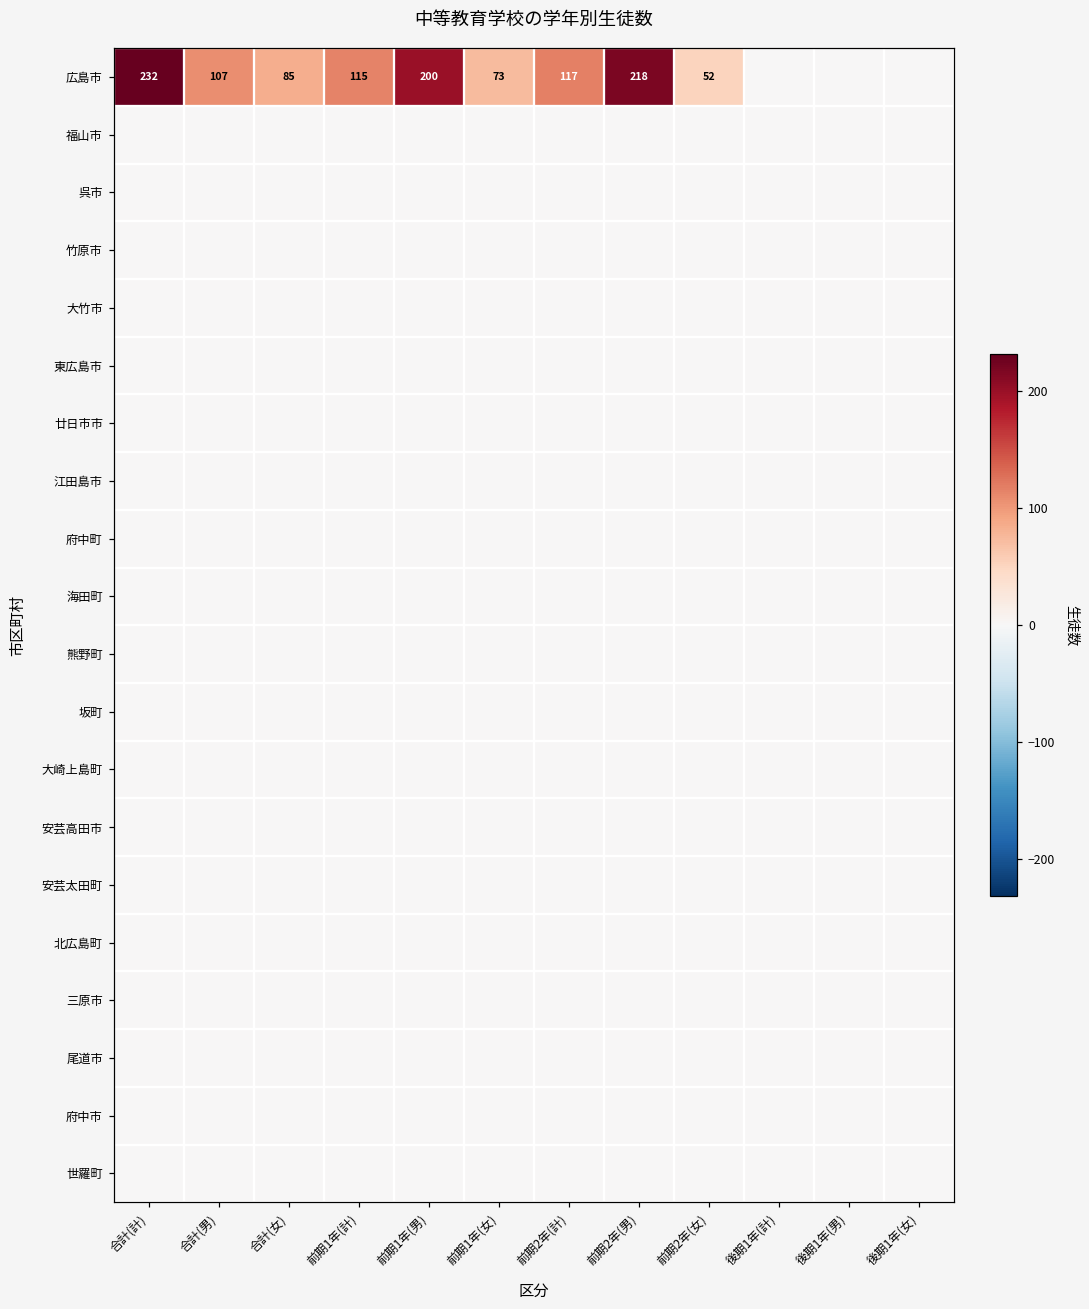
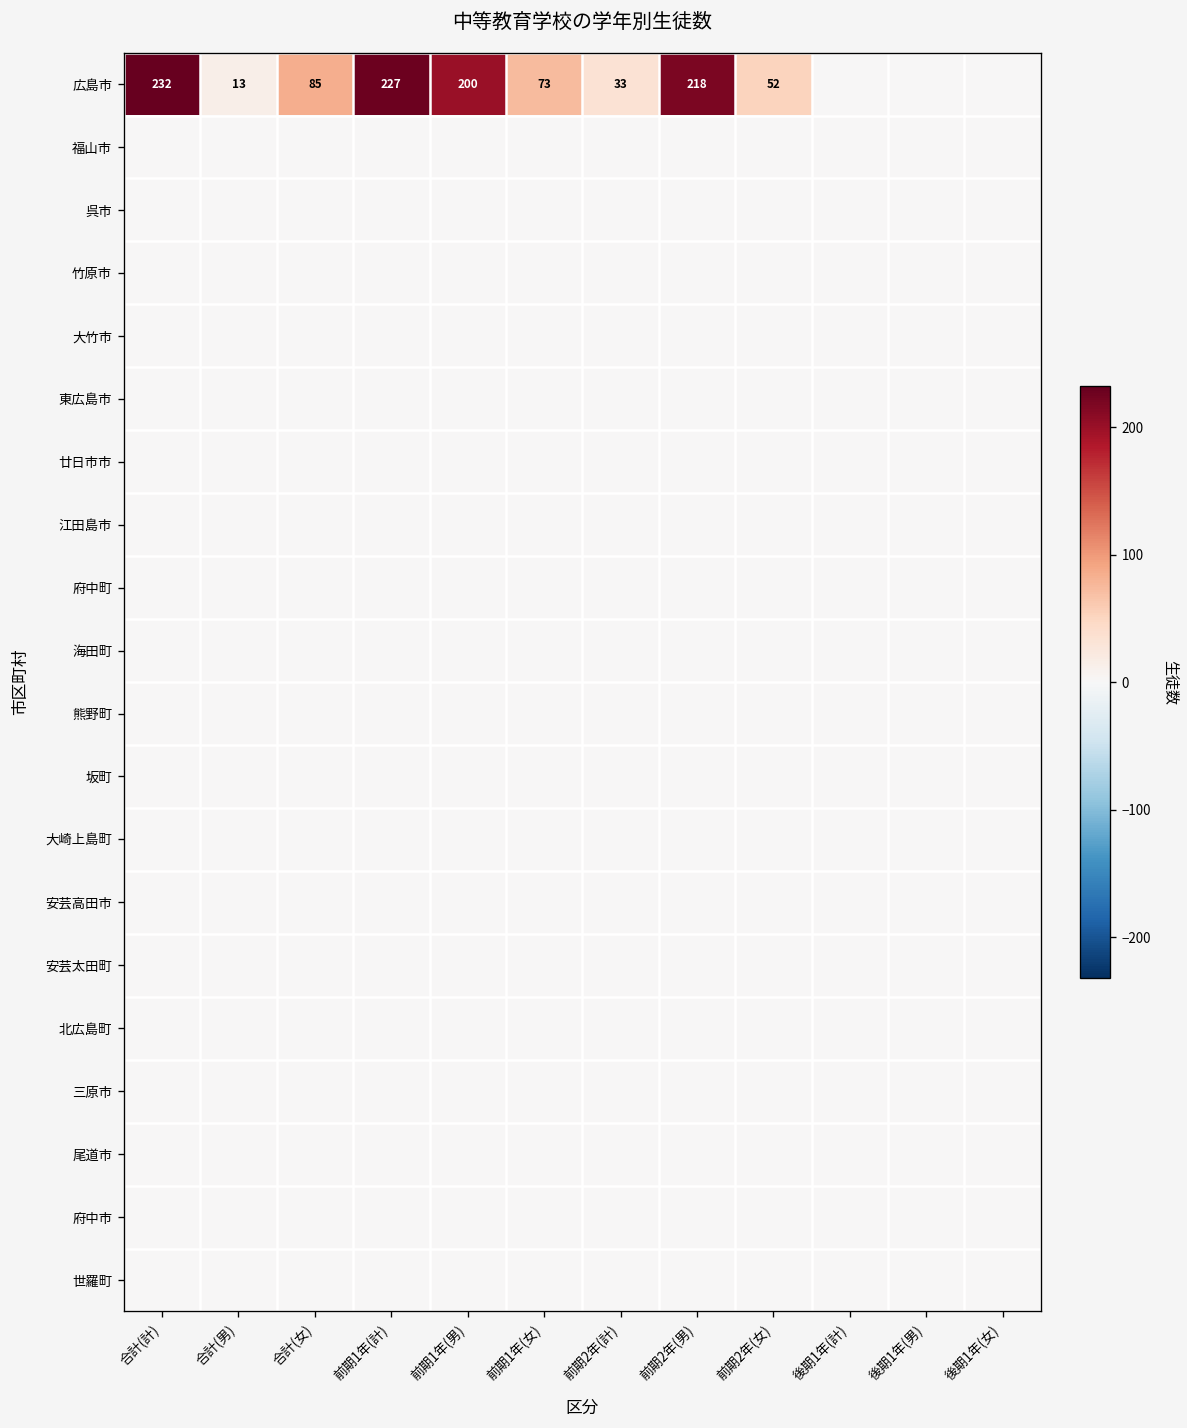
  {
    "広島市": {
      "合計(計)": 232,
-     "合計(男)": 107,
+     "合計(男)": 13,
      "合計(女)": 85,
-     "前期1年(計)": 115,
+     "前期1年(計)": 227,
      "前期1年(男)": 200,
      "前期1年(女)": 73,
-     "前期2年(計)": 117,
+     "前期2年(計)": 33,
      "前期2年(男)": 218,
      "前期2年(女)": 52
    }
  }
